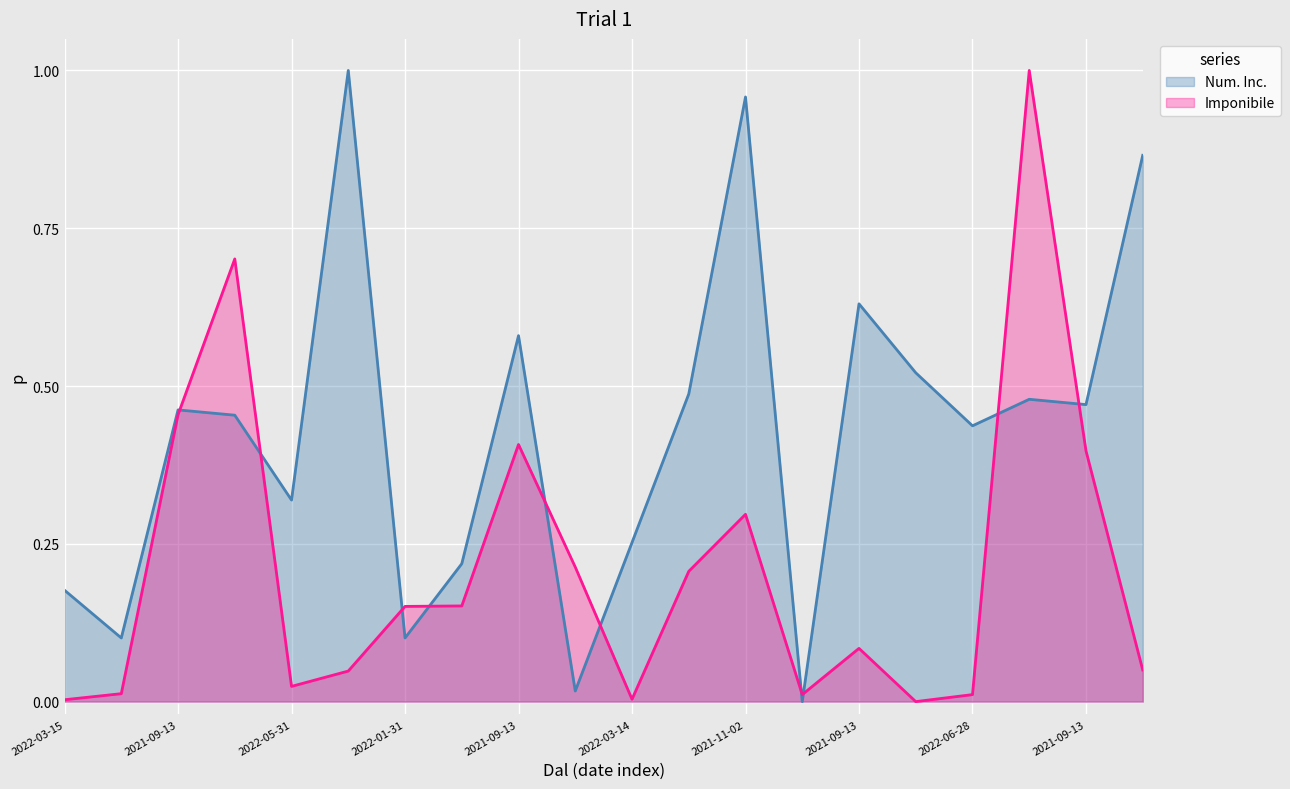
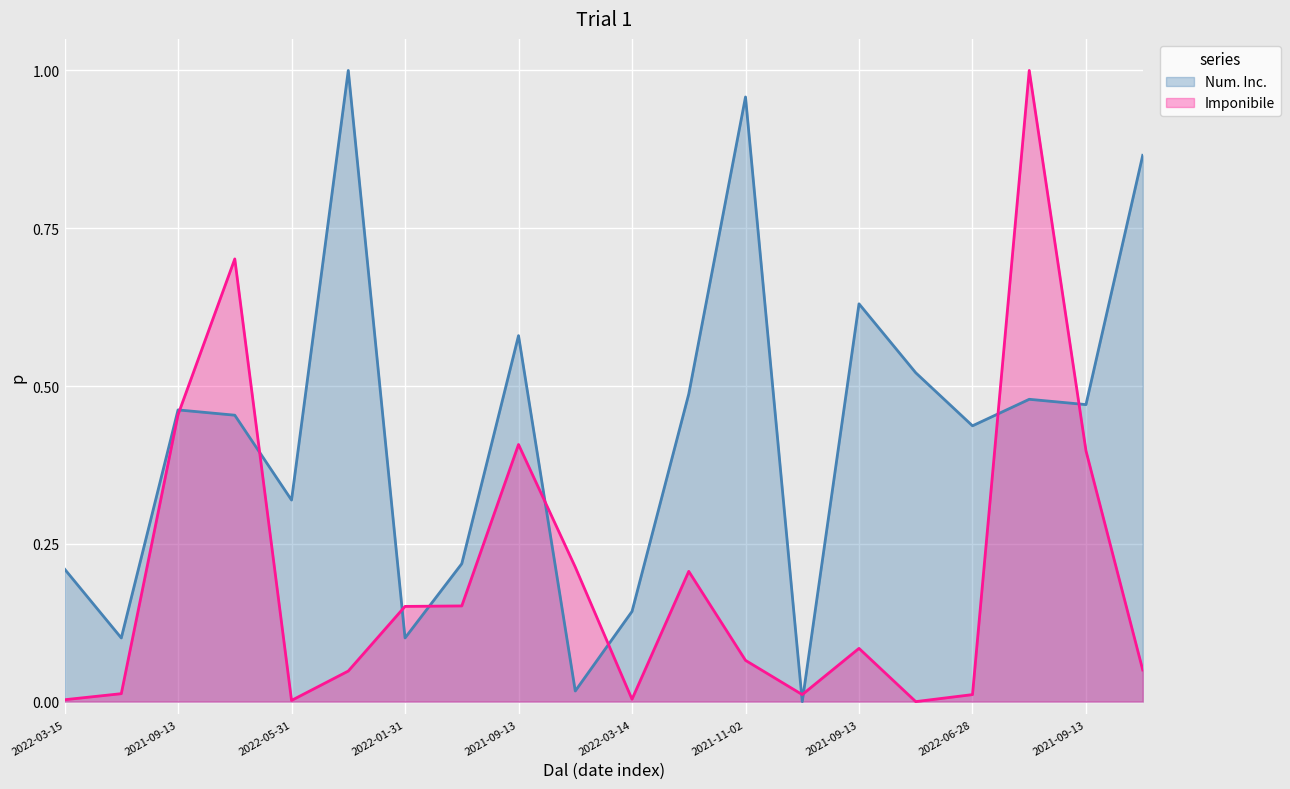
  {
    "Num. Inc.": {
-     "2022-03-15": 0.18,
+     "2022-03-15": 0.21,
      "2022-05-31": 0.32,
      "2022-01-31": 0.10,
-     "2022-03-14": 0.25,
+     "2022-03-14": 0.14,
      "2021-11-02": 0.96,
      "2022-06-28": 0.44
    },
    "Imponibile": {
      "2022-03-15": 0.00,
-     "2022-05-31": 0.02,
+     "2022-05-31": 0.00,
      "2022-01-31": 0.15,
      "2022-03-14": 0.00,
-     "2021-11-02": 0.30,
+     "2021-11-02": 0.07,
      "2022-06-28": 0.01
    }
  }
